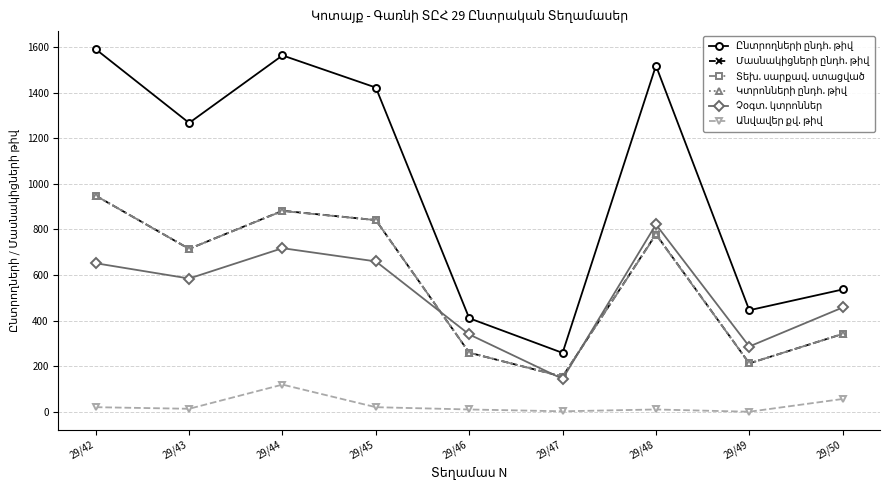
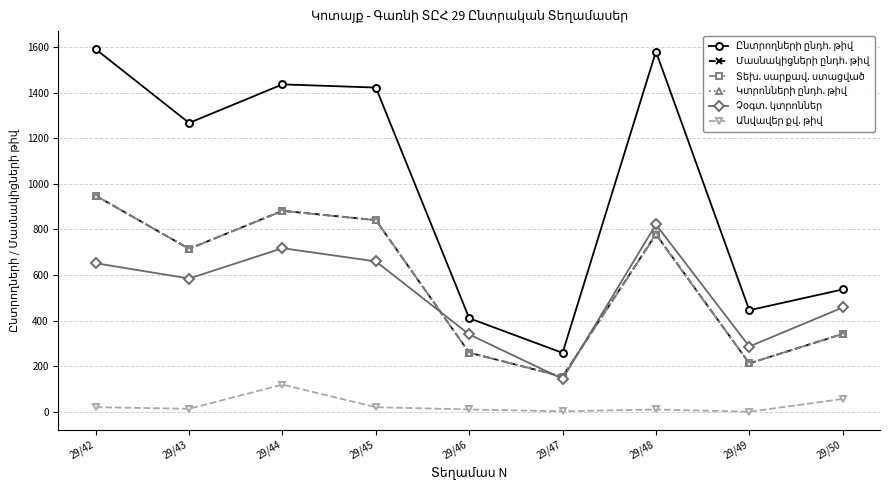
  {
    "Ընտրողների ընդհ. թիվ": {
      "29/42": 1590,
      "29/43": 1270,
-     "29/44": 1560,
+     "29/44": 1440,
      "29/45": 1420,
      "29/46": 410,
      "29/47": 260,
-     "29/48": 1520,
+     "29/48": 1580,
      "29/49": 450,
      "29/50": 540
    },
    "Անվավեր քվ. թիվ": {
      "29/42": 20,
      "29/43": 10,
      "29/44": 120,
      "29/45": 20,
      "29/46": 10,
      "29/47": 0,
      "29/48": 10,
      "29/49": 0,
      "29/50": 60
    }
  }
